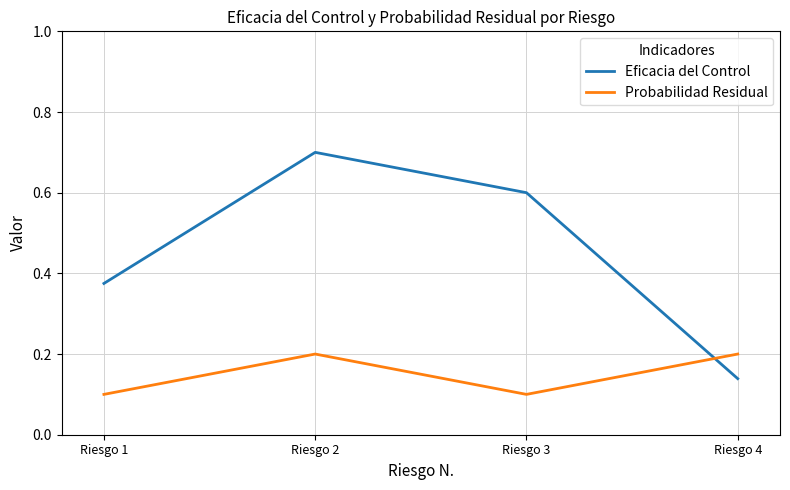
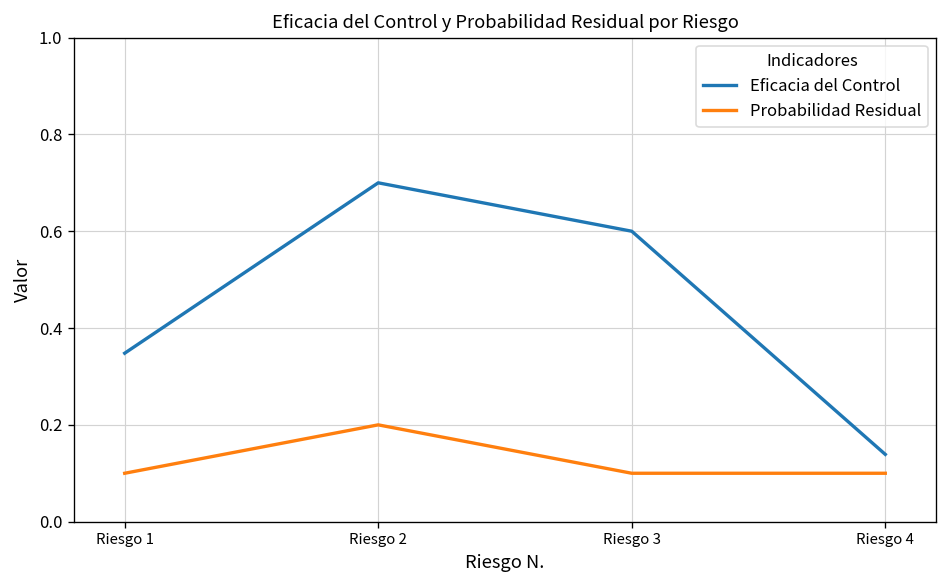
  {
    "Eficacia del Control": {
-     "Riesgo 1": 0.38,
+     "Riesgo 1": 0.35,
      "Riesgo 2": 0.70,
      "Riesgo 3": 0.60,
      "Riesgo 4": 0.14
    },
    "Probabilidad Residual": {
      "Riesgo 1": 0.1,
      "Riesgo 2": 0.2,
      "Riesgo 3": 0.1,
-     "Riesgo 4": 0.2
+     "Riesgo 4": 0.1
    }
  }
